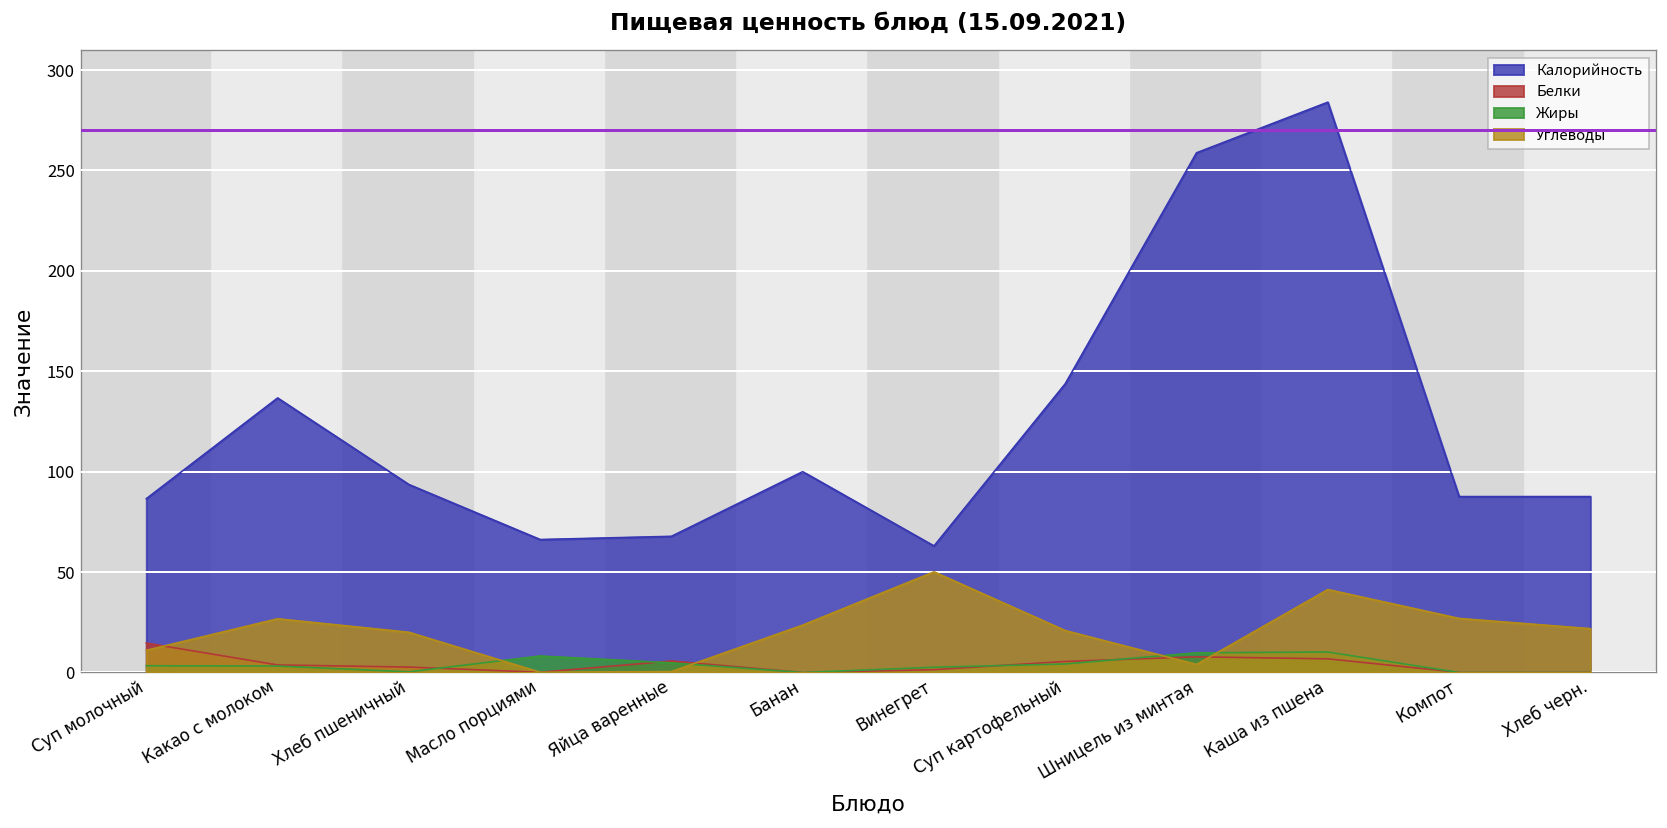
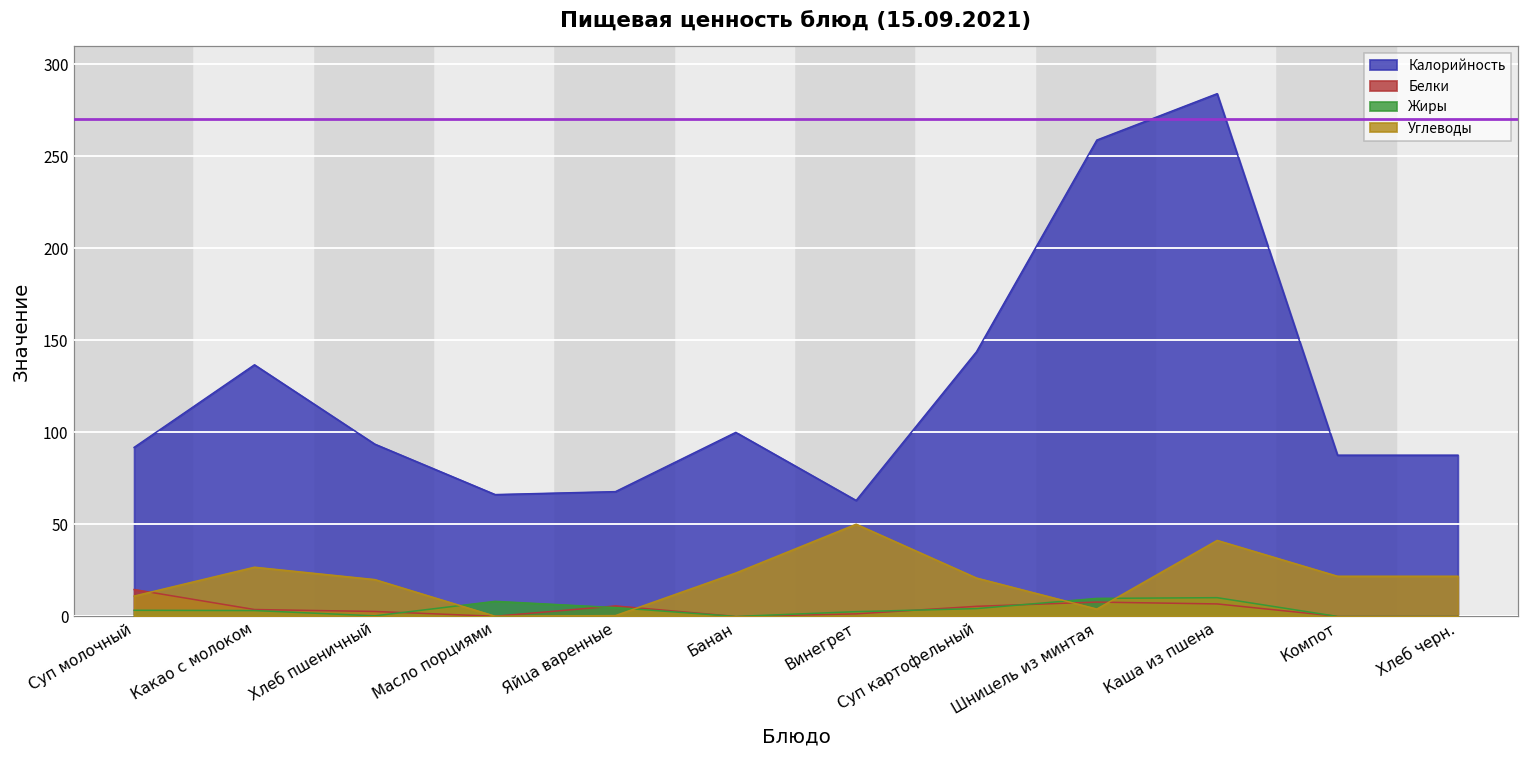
  {
    "Калорийность": {
-     "Суп молочный": 87,
+     "Суп молочный": 92,
      "Какао с молоком": 137,
      "Хлеб пшеничный": 94,
      "Масло порциями": 66,
      "Яйца варенные": 68,
      "Банан": 100,
      "Винегрет": 63,
      "Суп картофельный": 144,
      "Шницель из минтая": 259,
      "Каша из пшена": 284,
      "Компот": 88,
      "Хлеб черн.": 88
    },
    "Белки": {
      "Суп молочный": 15,
      "Хлеб пшеничный": 3,
      "Шницель из минтая": 8,
      "Каша из пшена": 7
    },
    "Жиры": {
      "Суп молочный": 3,
      "Хлеб пшеничный": 0,
      "Масло порциями": 8,
      "Шницель из минтая": 10,
      "Каша из пшена": 10
    },
    "Углеводы": {
      "Суп молочный": 11,
      "Какао с молоком": 27,
      "Хлеб пшеничный": 20,
      "Яйца варенные": 0,
      "Банан": 24,
      "Винегрет": 50,
      "Суп картофельный": 21,
      "Шницель из минтая": 4,
      "Каша из пшена": 41,
-     "Компот": 27,
+     "Компот": 22,
      "Хлеб черн.": 22
    }
  }
